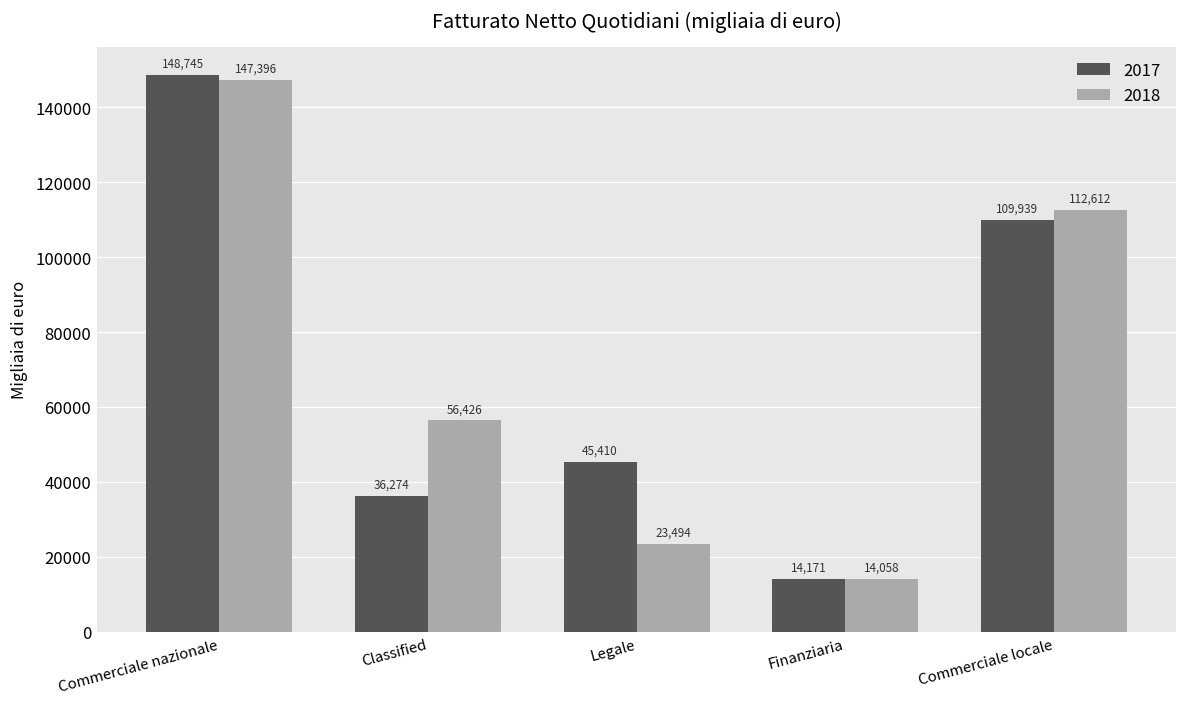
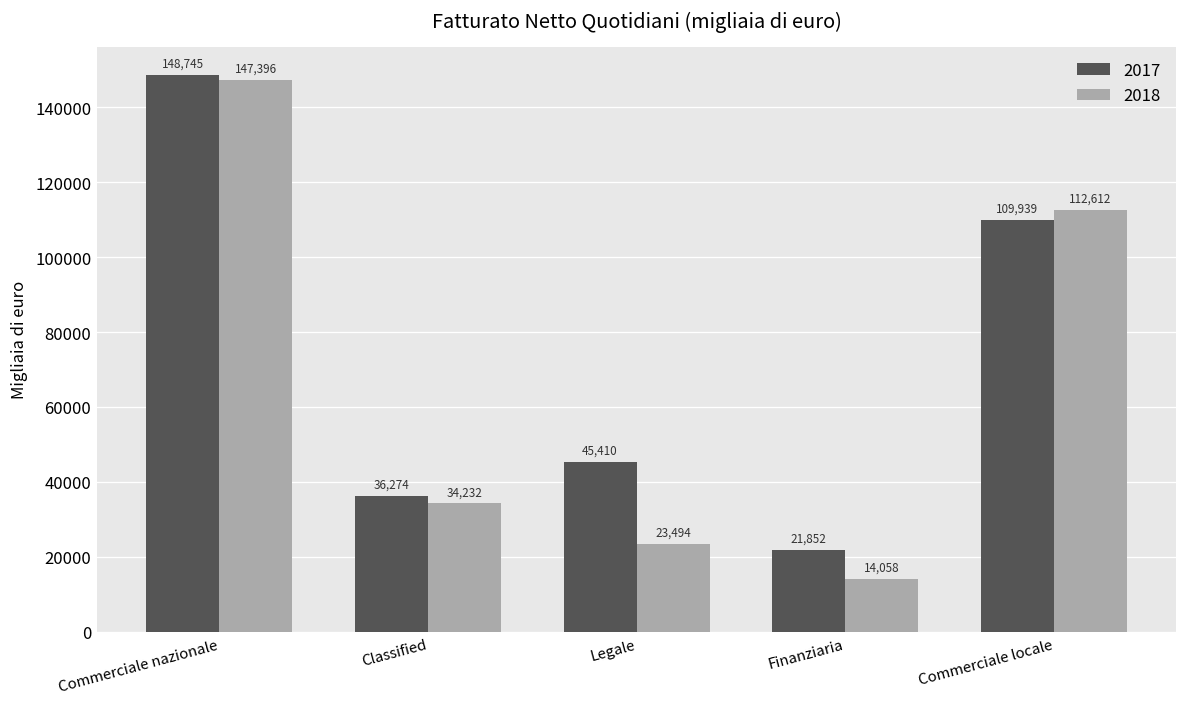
  {
    "2017": {
      "Commerciale nazionale": "148,745",
      "Classified": "36,274",
      "Legale": "45,410",
-     "Finanziaria": "14,171",
+     "Finanziaria": "21,852",
      "Commerciale locale": "109,939"
    },
    "2018": {
      "Commerciale nazionale": "147,396",
-     "Classified": "56,426",
+     "Classified": "34,232",
      "Legale": "23,494",
      "Finanziaria": "14,058",
      "Commerciale locale": "112,612"
    }
  }
